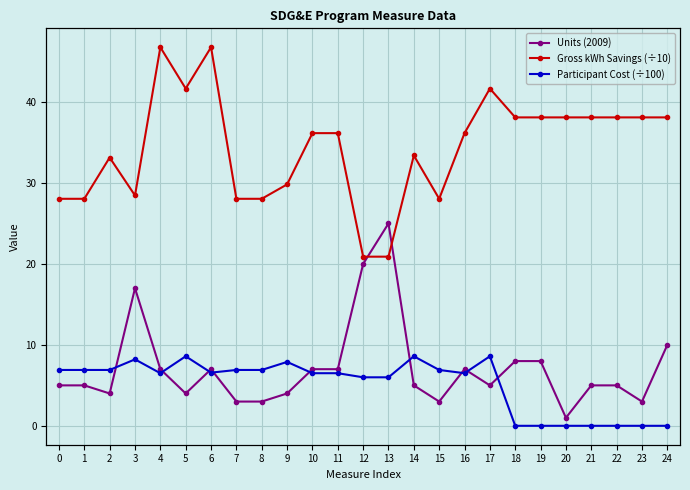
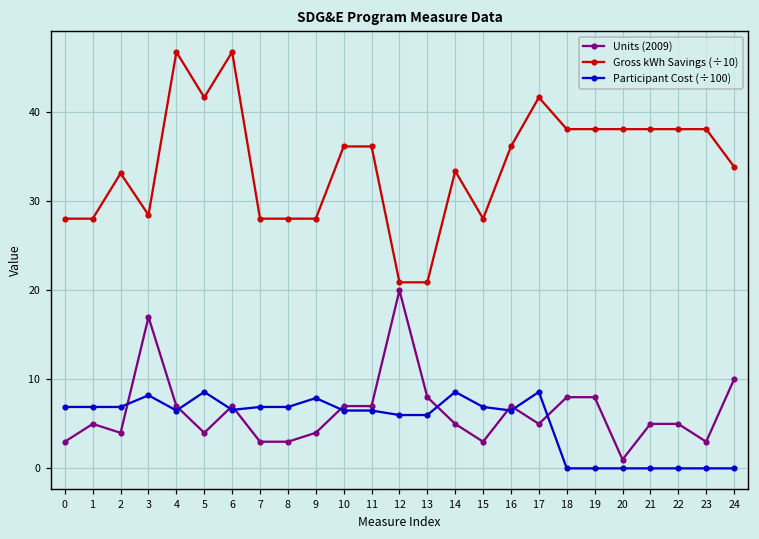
  {
    "Units (2009)": {
-     "0": 5,
+     "0": 3,
      "1": 5,
      "2": 4,
      "3": 17,
      "4": 7,
      "5": 4,
      "6": 7,
      "7": 3,
      "8": 3,
      "9": 4,
      "10": 7,
      "11": 7,
      "12": 20,
-     "13": 25,
+     "13": 8,
      "14": 5,
      "15": 3,
      "16": 7,
      "17": 5,
      "18": 8,
      "19": 8,
      "20": 1,
      "21": 5,
      "22": 5,
      "23": 3,
      "24": 10
    },
    "Gross kWh Savings (÷10)": {
      "0": 28,
      "1": 28,
      "2": 33,
      "3": 28,
      "4": 47,
      "5": 42,
      "6": 47,
      "7": 28,
      "8": 28,
-     "9": 30,
+     "9": 28,
      "10": 36,
      "11": 36,
      "12": 21,
      "13": 21,
      "14": 33,
      "15": 28,
      "16": 36,
      "17": 42,
      "18": 38,
      "19": 38,
      "20": 38,
      "21": 38,
      "22": 38,
      "23": 38,
-     "24": 38
+     "24": 34
    },
    "Participant Cost (÷100)": {
      "0": 7,
      "1": 7,
      "2": 7,
      "3": 8,
      "4": 7,
      "5": 9,
      "6": 7,
      "7": 7,
      "8": 7,
      "9": 8,
      "10": 7,
      "11": 7,
      "12": 6,
      "13": 6,
      "14": 9,
      "15": 7,
      "16": 7,
      "17": 9,
      "18": 0,
      "19": 0,
      "20": 0,
      "21": 0,
      "22": 0,
      "23": 0,
      "24": 0
    }
  }
